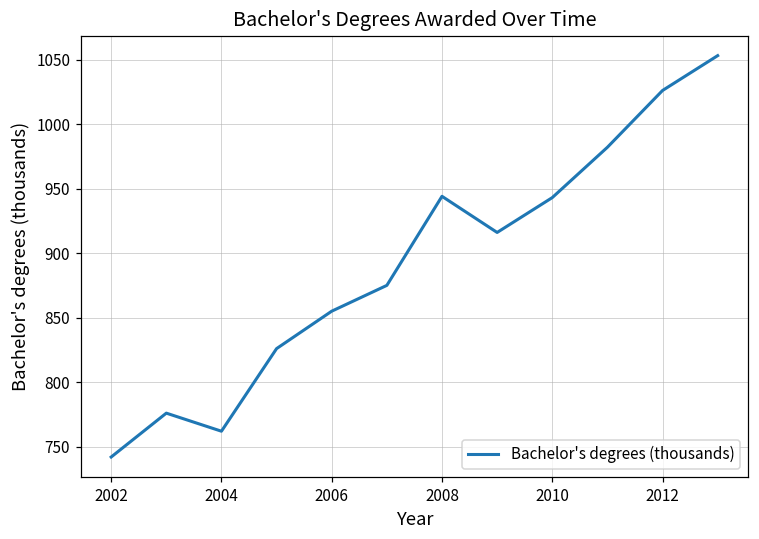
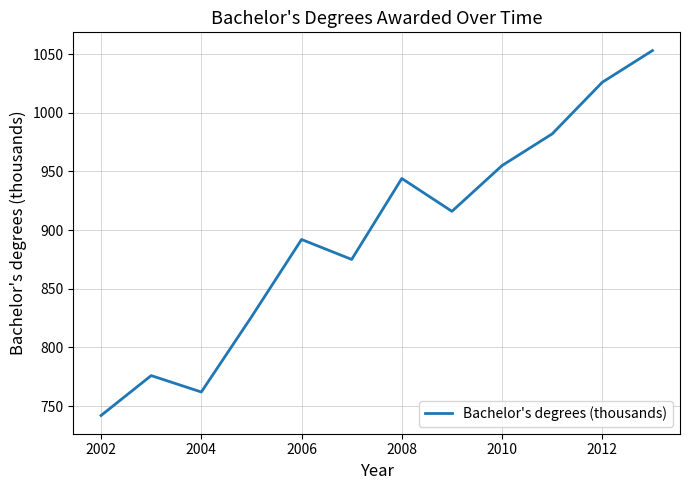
  {
    "2002": 742,
    "2004": 762,
-   "2006": 855,
+   "2006": 892,
    "2008": 944,
-   "2010": 943,
+   "2010": 955,
    "2012": 1026
  }
